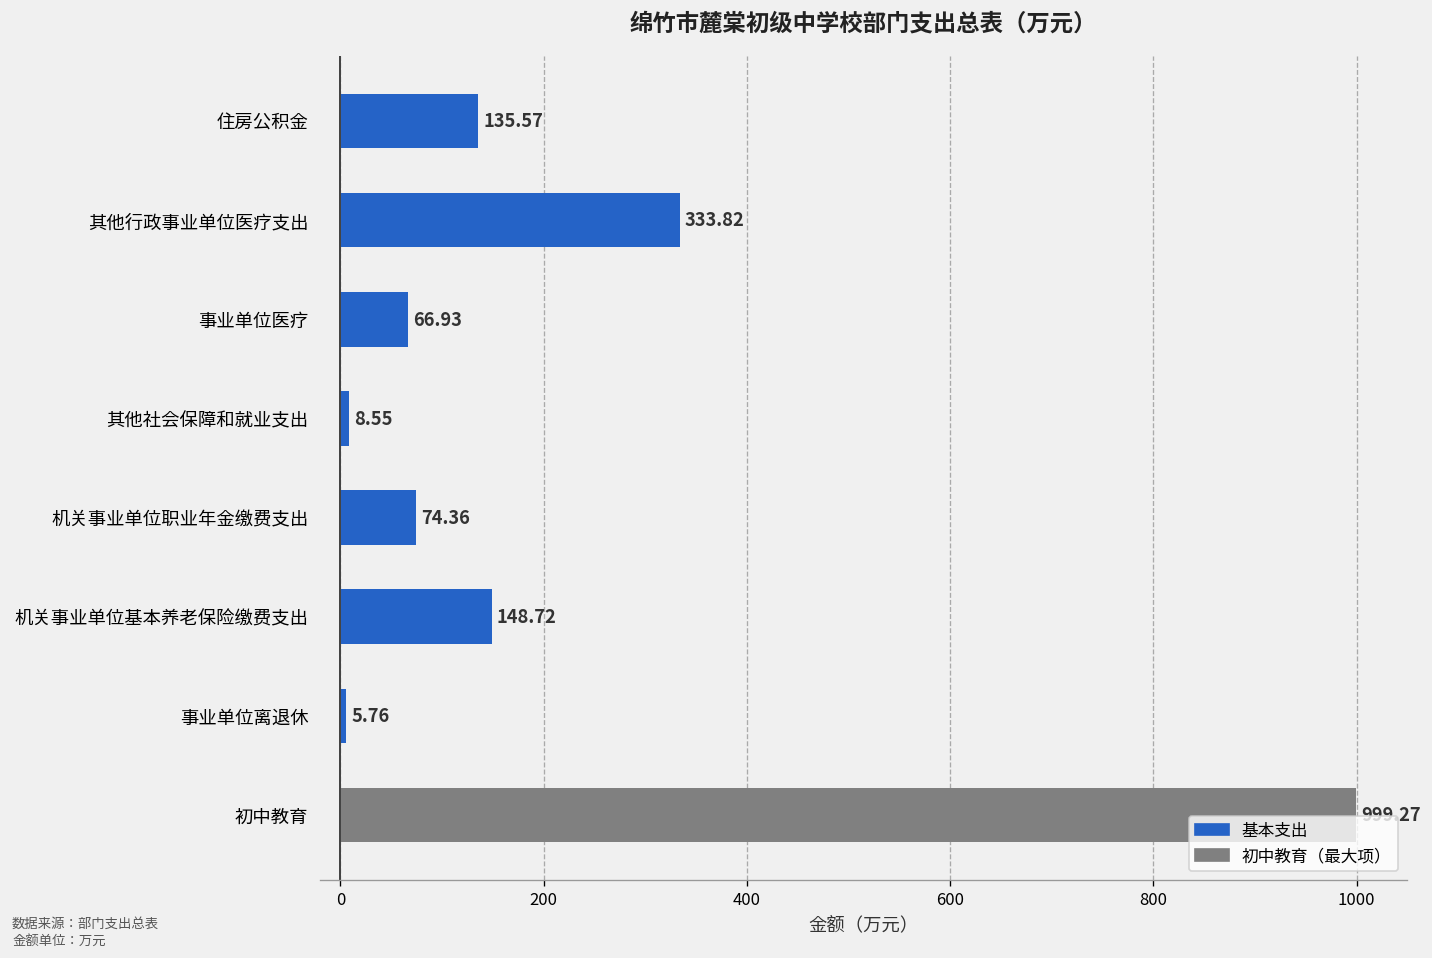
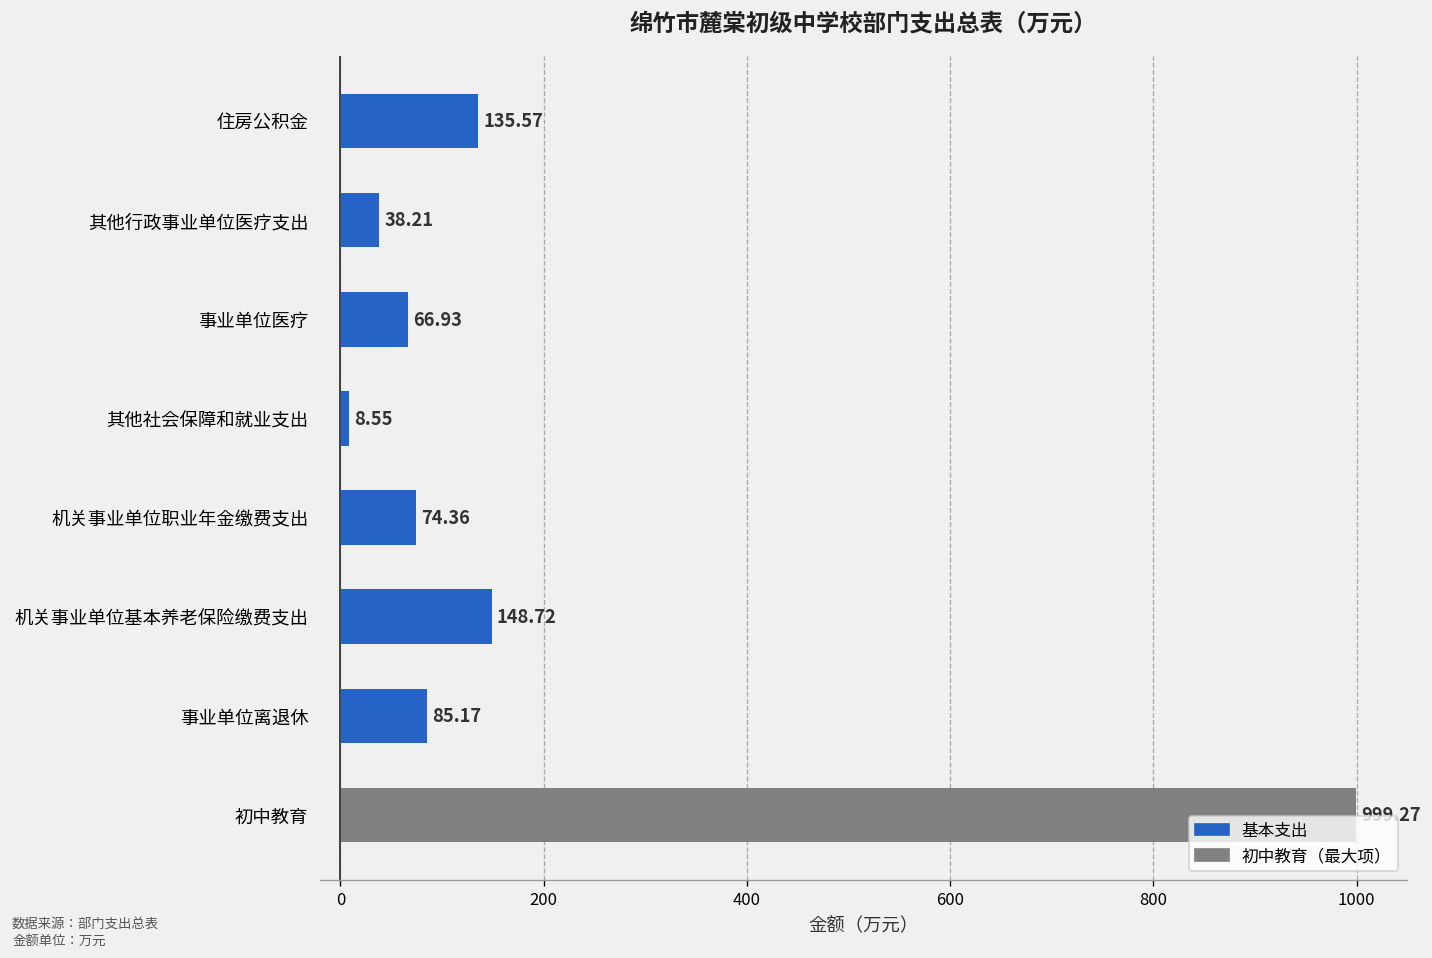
  {
    "住房公积金": 135.57,
-   "其他行政事业单位医疗支出": 333.82,
+   "其他行政事业单位医疗支出": 38.21,
    "事业单位医疗": 66.93,
    "其他社会保障和就业支出": 8.55,
    "机关事业单位职业年金缴费支出": 74.36,
    "机关事业单位基本养老保险缴费支出": 148.72,
-   "事业单位离退休": 5.76
+   "事业单位离退休": 85.17
  }
